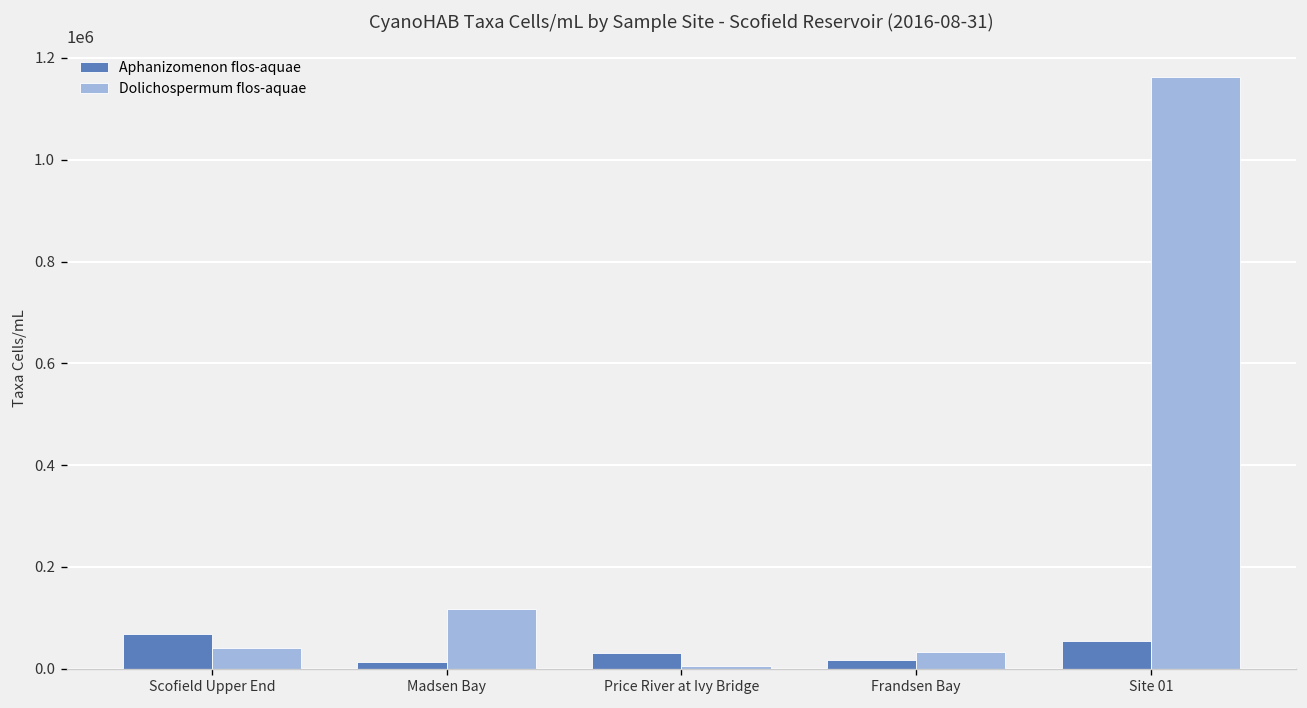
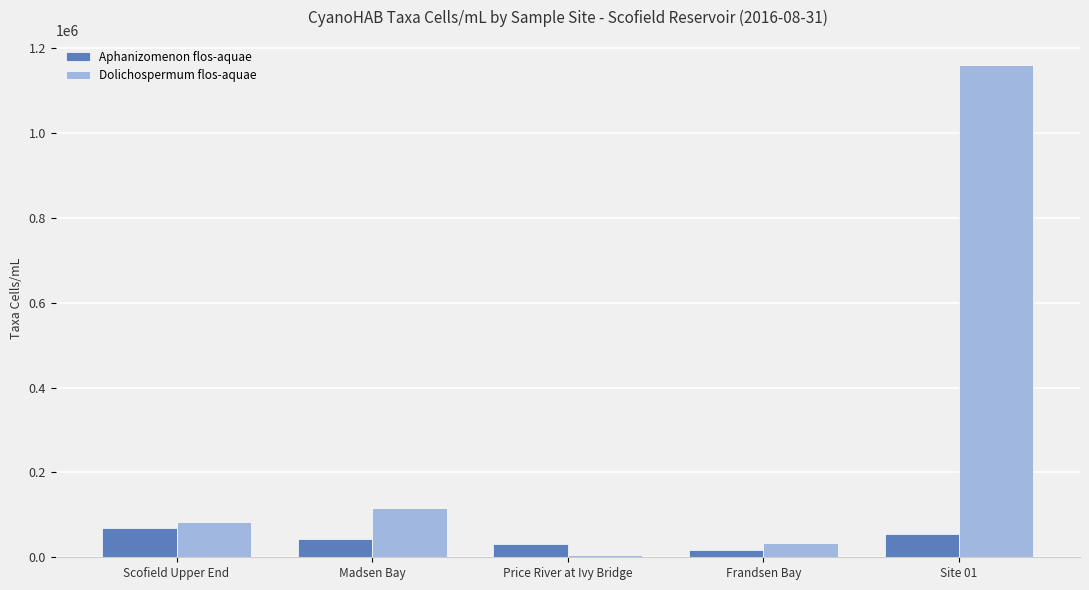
  {
    "Aphanizomenon flos-aquae": {
      "Scofield Upper End": 70000,
-     "Madsen Bay": 10000,
+     "Madsen Bay": 40000,
      "Price River at Ivy Bridge": 30000,
      "Frandsen Bay": 20000,
      "Site 01": 50000
    },
    "Dolichospermum flos-aquae": {
-     "Scofield Upper End": 40000,
+     "Scofield Upper End": 80000,
      "Madsen Bay": 120000,
      "Frandsen Bay": 30000,
      "Site 01": 1160000
    }
  }
